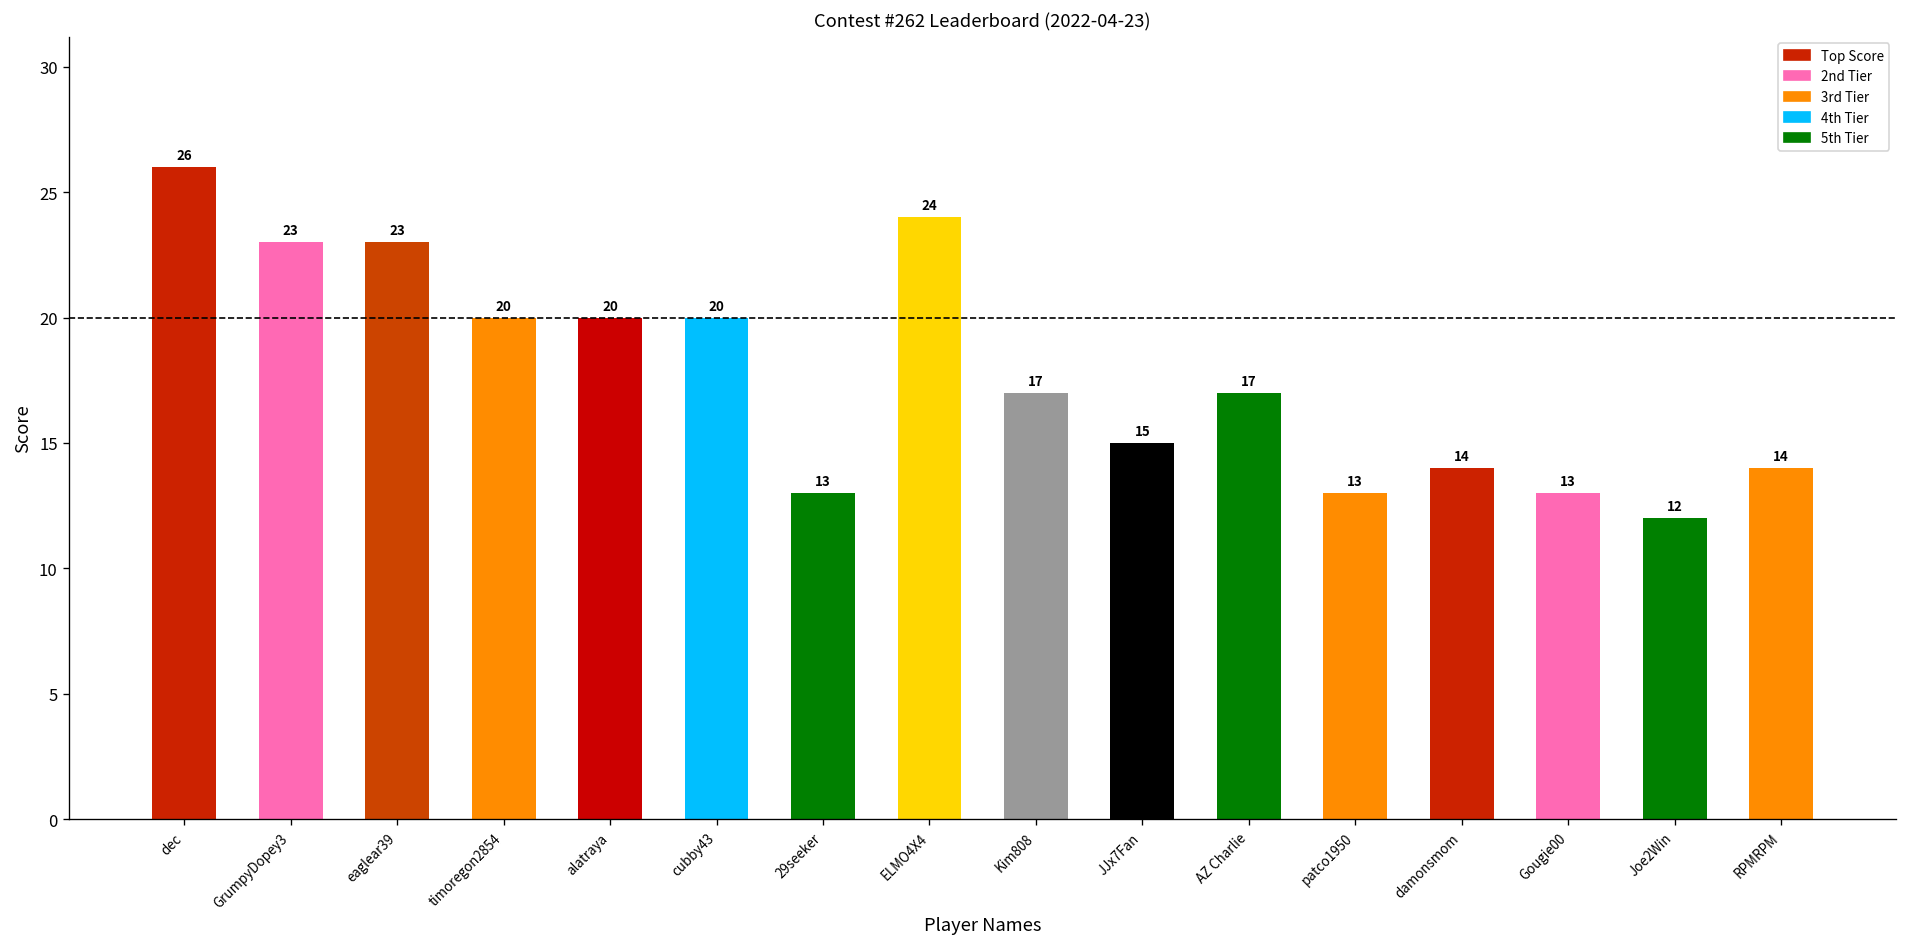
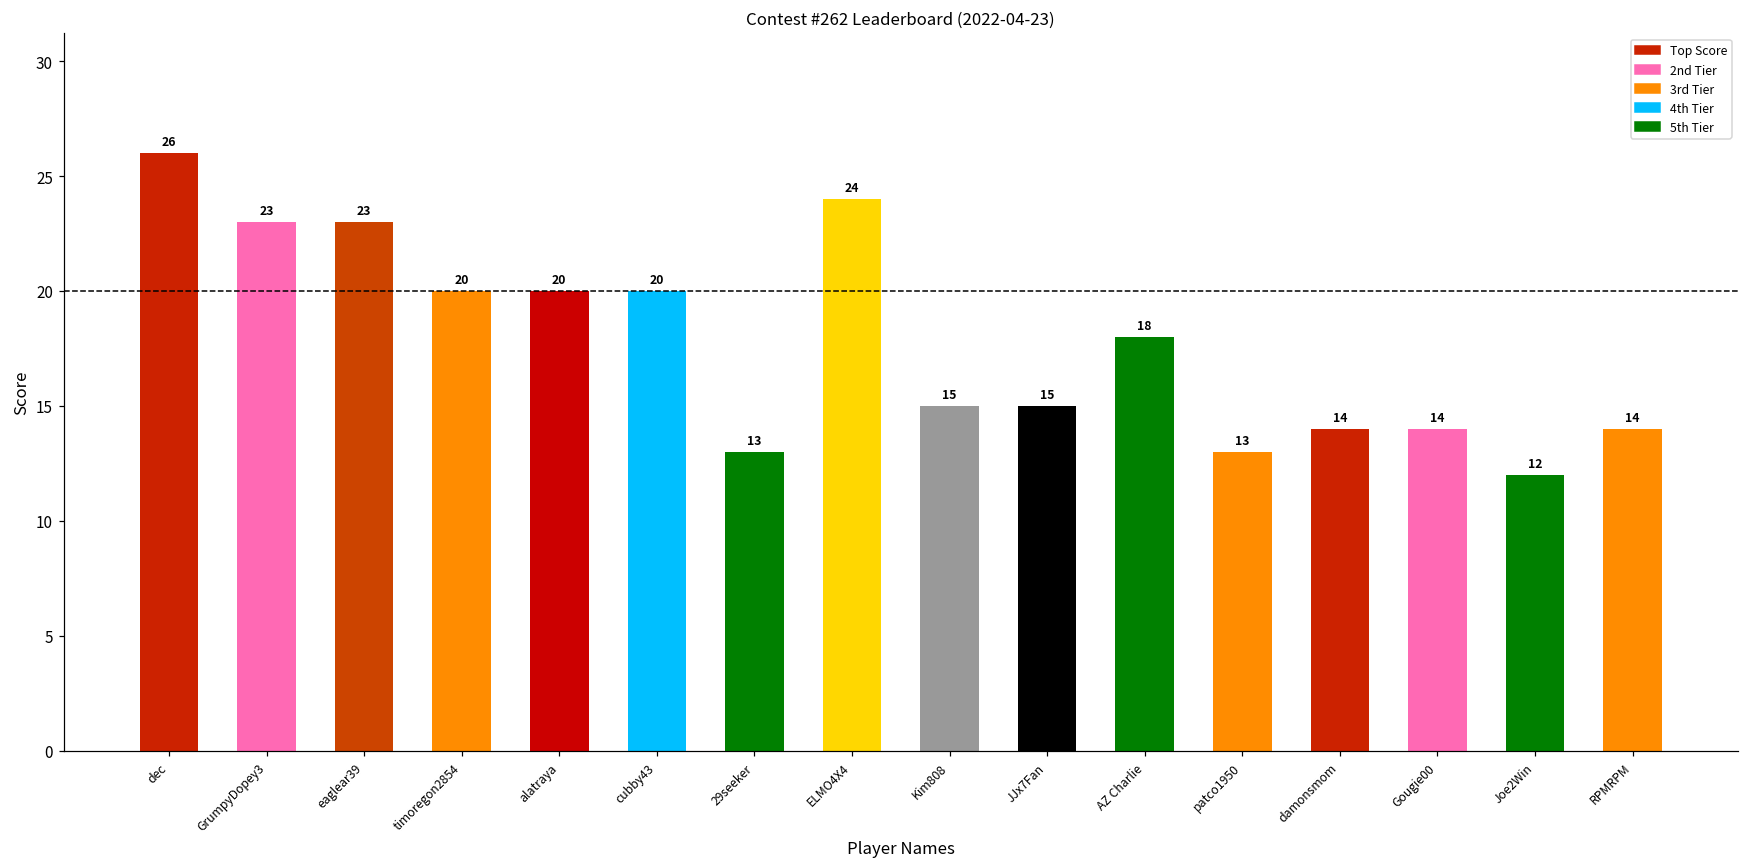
  {
    "dec": 26,
    "GrumpyDopey3": 23,
    "eaglear39": 23,
    "timoregon2854": 20,
    "alatraya": 20,
    "cubby43": 20,
    "29seeker": 13,
    "ELMO4X4": 24,
-   "Kim808": 17,
+   "Kim808": 15,
    "JJx7Fan": 15,
-   "AZ Charlie": 17,
+   "AZ Charlie": 18,
    "patco1950": 13,
    "damonsmom": 14,
-   "Gougie00": 13,
+   "Gougie00": 14,
    "Joe2Win": 12,
    "RPMRPM": 14
  }
